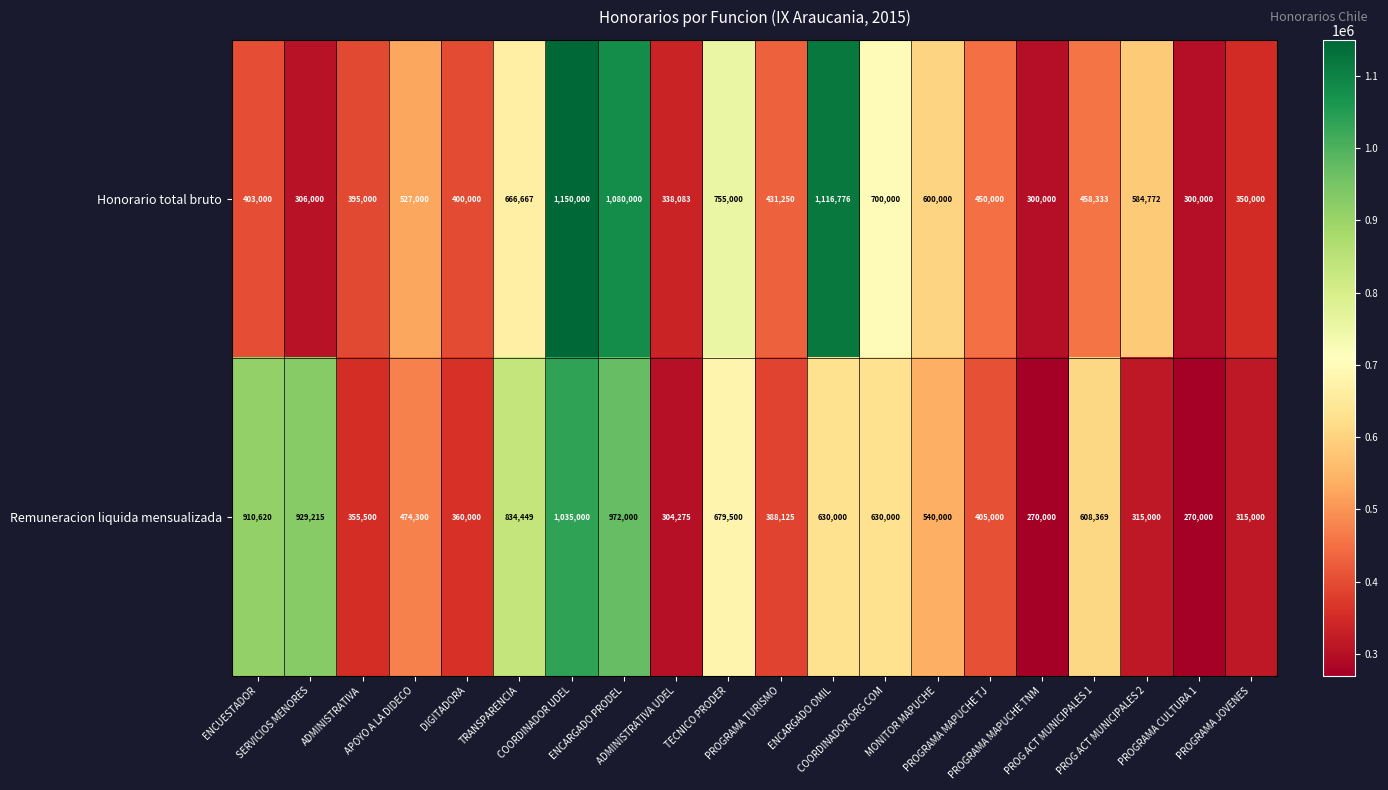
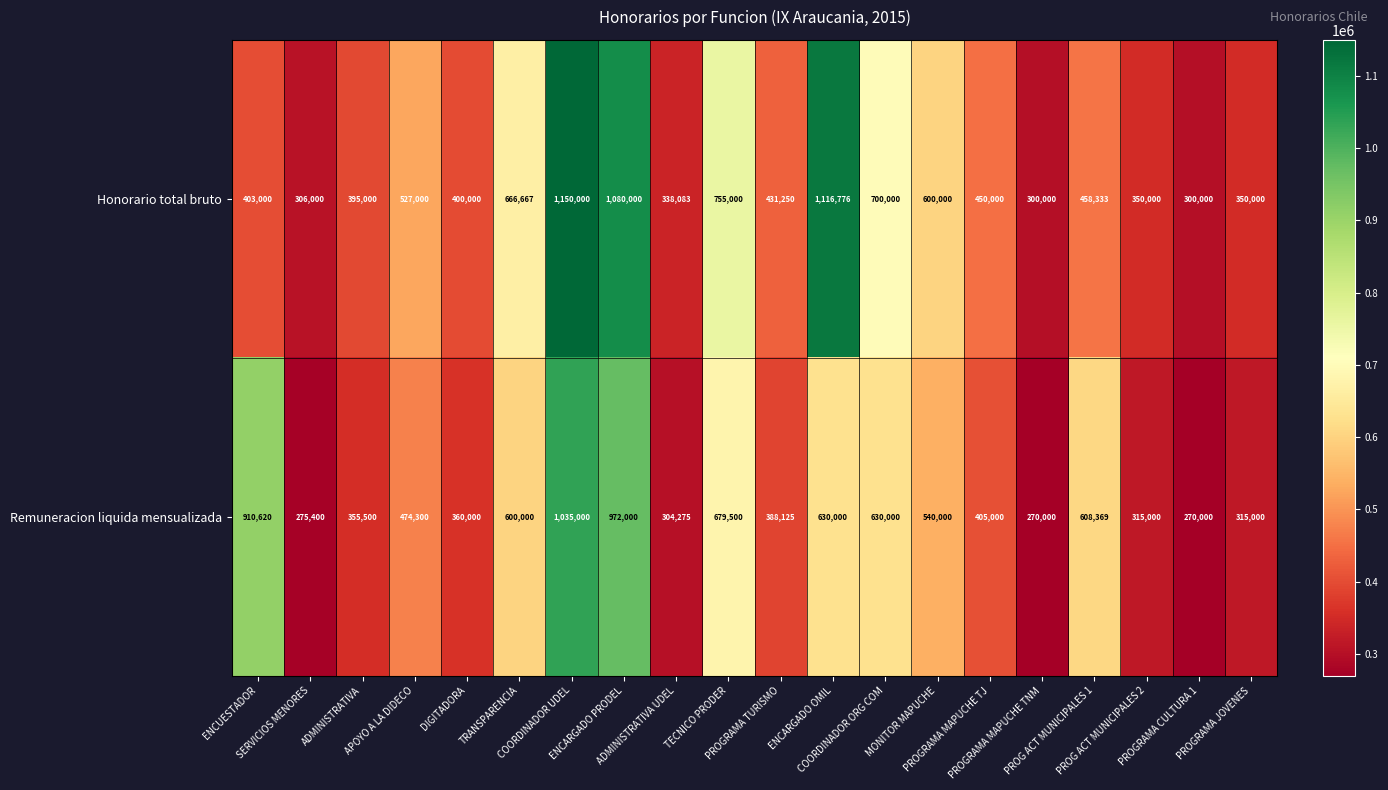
  {
    "Honorario total bruto": {
      "ENCUESTADOR": "403,000",
      "SERVICIOS MENORES": "306,000",
      "ADMINISTRATIVA": "395,000",
      "APOYO A LA DIDECO": "527,000",
      "DIGITADORA": "400,000",
      "TRANSPARENCIA": "666,667",
      "COORDINADOR UDEL": "1,150,000",
      "ENCARGADO PRODEL": "1,080,000",
      "ADMINISTRATIVA UDEL": "338,083",
      "TECNICO PRODER": "755,000",
      "PROGRAMA TURISMO": "431,250",
      "ENCARGADO OMIL": "1,116,776",
      "COORDINADOR ORG COM": "700,000",
      "MONITOR MAPUCHE": "600,000",
      "PROGRAMA MAPUCHE TJ": "450,000",
      "PROGRAMA MAPUCHE TNM": "300,000",
      "PROG ACT MUNICIPALES 1": "458,333",
-     "PROG ACT MUNICIPALES 2": "584,772",
+     "PROG ACT MUNICIPALES 2": "350,000",
      "PROGRAMA CULTURA 1": "300,000",
      "PROGRAMA JOVENES": "350,000"
    },
    "Remuneracion liquida mensualizada": {
      "ENCUESTADOR": "910,620",
-     "SERVICIOS MENORES": "929,215",
+     "SERVICIOS MENORES": "275,400",
      "ADMINISTRATIVA": "355,500",
      "APOYO A LA DIDECO": "474,300",
      "DIGITADORA": "360,000",
-     "TRANSPARENCIA": "834,449",
+     "TRANSPARENCIA": "600,000",
      "COORDINADOR UDEL": "1,035,000",
      "ENCARGADO PRODEL": "972,000",
      "ADMINISTRATIVA UDEL": "304,275",
      "TECNICO PRODER": "679,500",
      "PROGRAMA TURISMO": "388,125",
      "ENCARGADO OMIL": "630,000",
      "COORDINADOR ORG COM": "630,000",
      "MONITOR MAPUCHE": "540,000",
      "PROGRAMA MAPUCHE TJ": "405,000",
      "PROGRAMA MAPUCHE TNM": "270,000",
      "PROG ACT MUNICIPALES 1": "608,369",
      "PROG ACT MUNICIPALES 2": "315,000",
      "PROGRAMA CULTURA 1": "270,000",
      "PROGRAMA JOVENES": "315,000"
    }
  }
